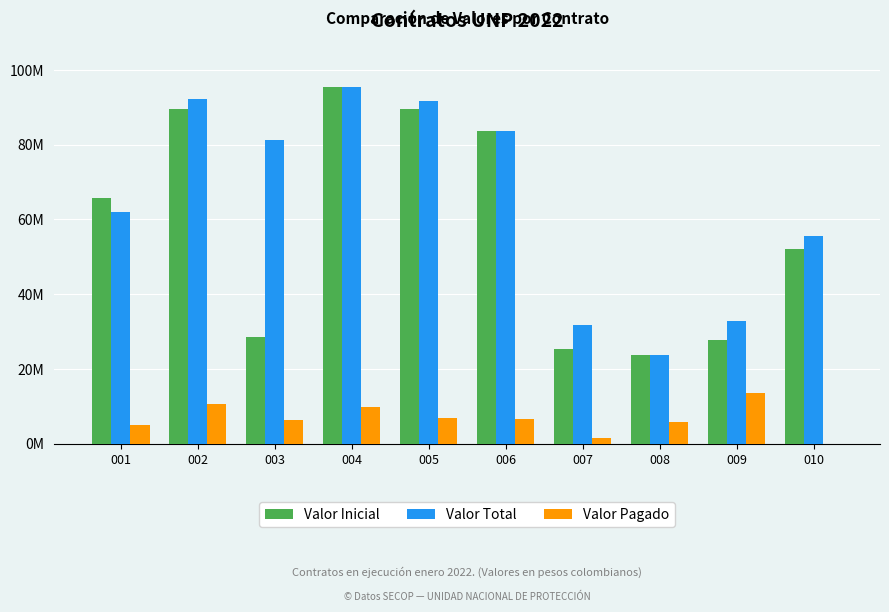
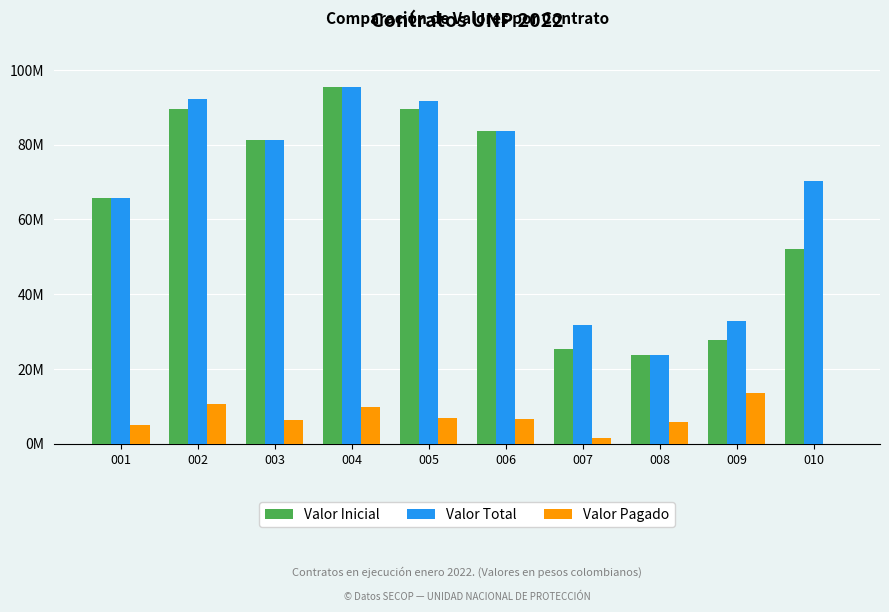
  {
    "Valor Inicial": {
      "001": 66000000,
      "002": 90000000,
-     "003": 28000000,
+     "003": 81000000,
      "004": 95000000,
      "005": 90000000,
      "006": 84000000,
      "007": 25000000,
      "008": 24000000,
      "009": 28000000,
      "010": 52000000
    },
    "Valor Total": {
-     "001": 62000000,
+     "001": 66000000,
      "002": 92000000,
      "003": 81000000,
      "004": 95000000,
      "005": 92000000,
      "006": 84000000,
      "007": 32000000,
      "008": 24000000,
      "009": 33000000,
-     "010": 56000000
+     "010": 70000000
    },
    "Valor Pagado": {
      "001": 5000000,
      "002": 11000000,
      "003": 6000000,
      "004": 10000000,
      "005": 7000000,
      "006": 7000000,
      "007": 1000000,
      "008": 6000000,
      "009": 14000000,
      "010": 0
    }
  }
